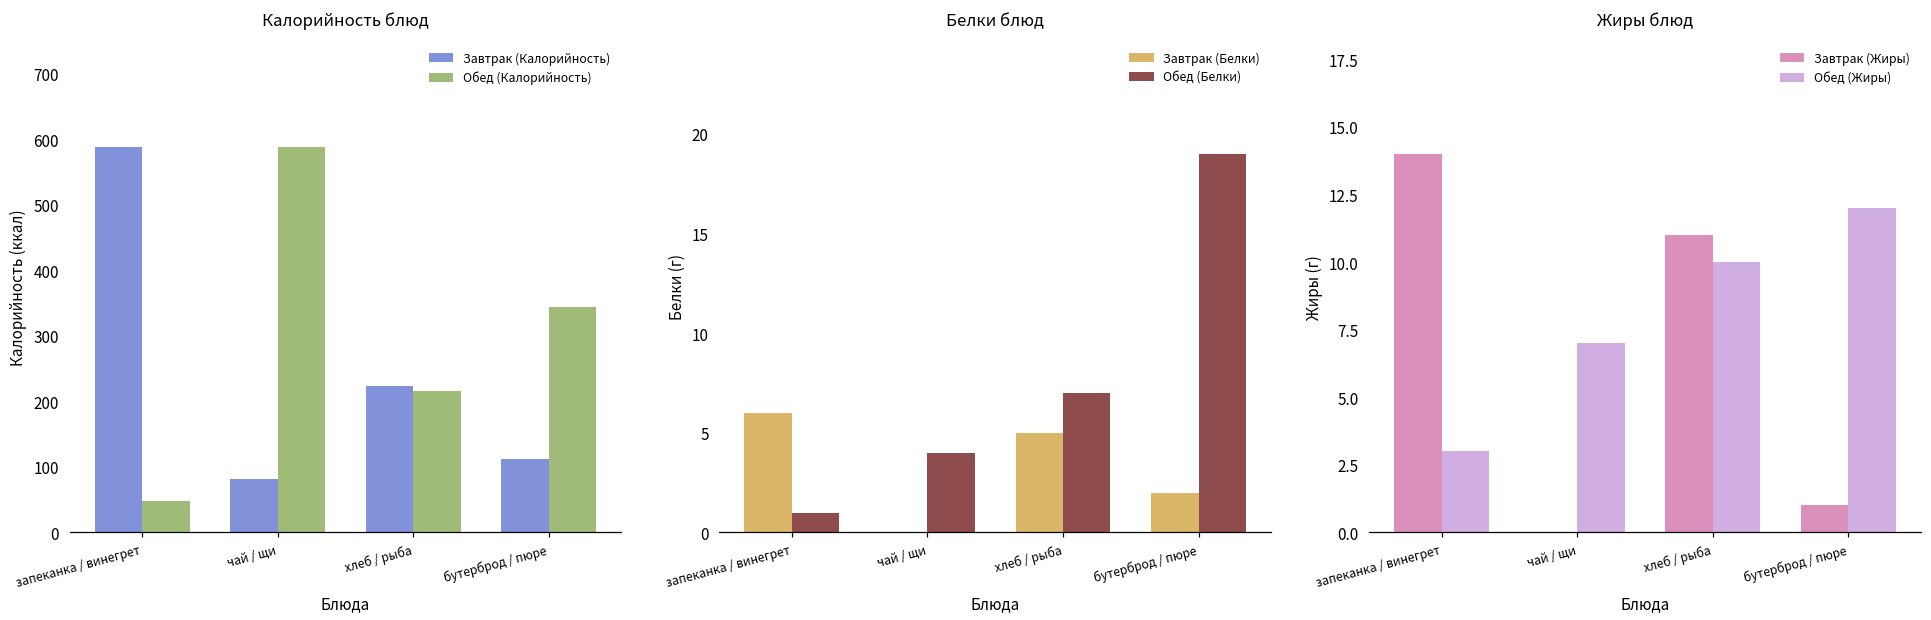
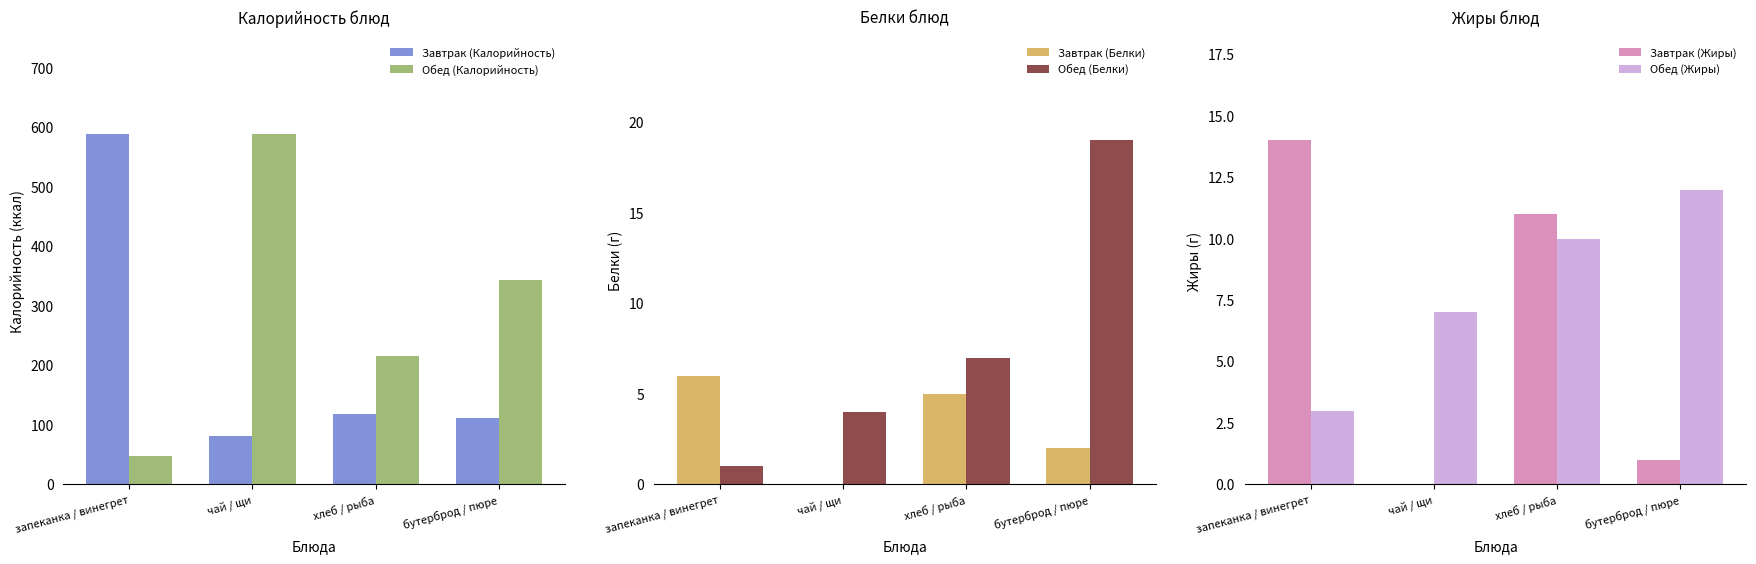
  {
    "Калорийность блюд": {
      "Завтрак (Калорийность)": {
        "запеканка / винегрет": 590,
        "чай / щи": 80,
-       "хлеб / рыба": 220,
+       "хлеб / рыба": 120,
        "бутерброд / пюре": 110
      },
      "Обед (Калорийность)": {
        "запеканка / винегрет": 50,
        "чай / щи": 590,
        "хлеб / рыба": 220,
        "бутерброд / пюре": 340
      }
    },
    "Белки блюд": {
      "Завтрак (Белки)": {
        "запеканка / винегрет": 6.0,
        "чай / щи": 0.0,
        "хлеб / рыба": 5.0,
        "бутерброд / пюре": 2.0
      },
      "Обед (Белки)": {
        "запеканка / винегрет": 1.0,
        "чай / щи": 4.0,
        "хлеб / рыба": 7.0,
        "бутерброд / пюре": 19.0
      }
    }
  }
